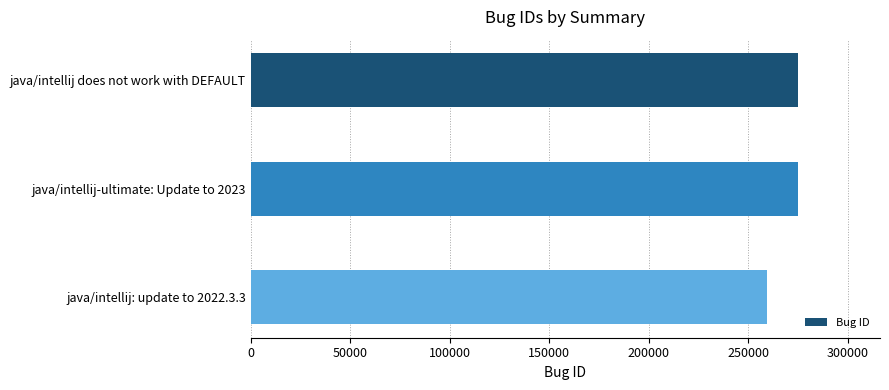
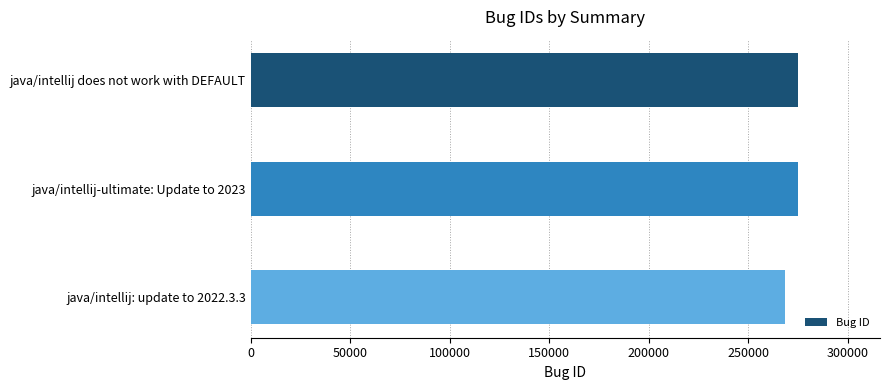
  {
    "java/intellij does not work with DEFAULT": 275000,
    "java/intellij-ultimate: Update to 2023": 275000,
-   "java/intellij: update to 2022.3.3": 259000
+   "java/intellij: update to 2022.3.3": 268000
  }
